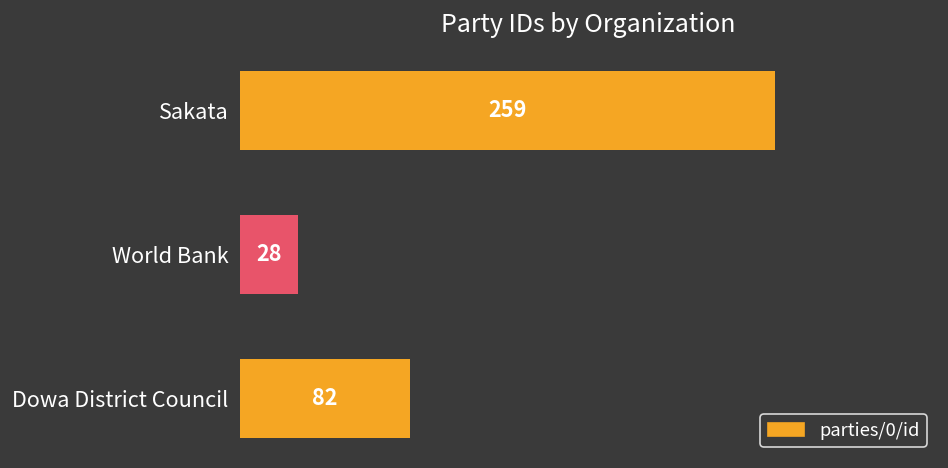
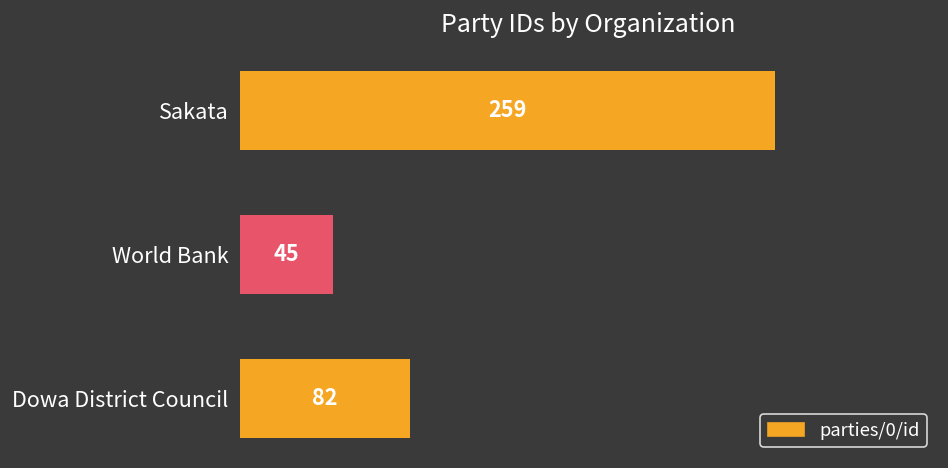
  {
    "Sakata": 259,
-   "World Bank": 28,
+   "World Bank": 45,
    "Dowa District Council": 82
  }
